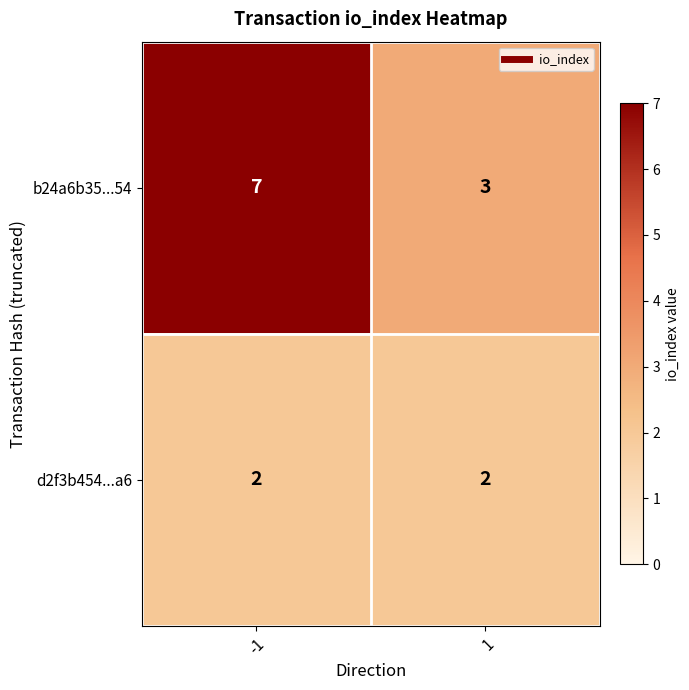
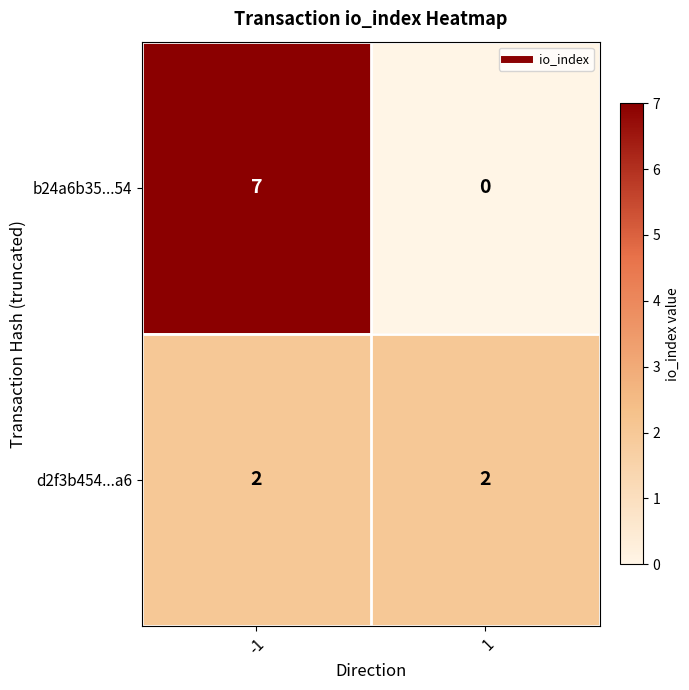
  {
    "b24a6b35...54": {
      "-1": 7,
-     "1": 3
+     "1": 0
    },
    "d2f3b454...a6": {
      "-1": 2,
      "1": 2
    }
  }
